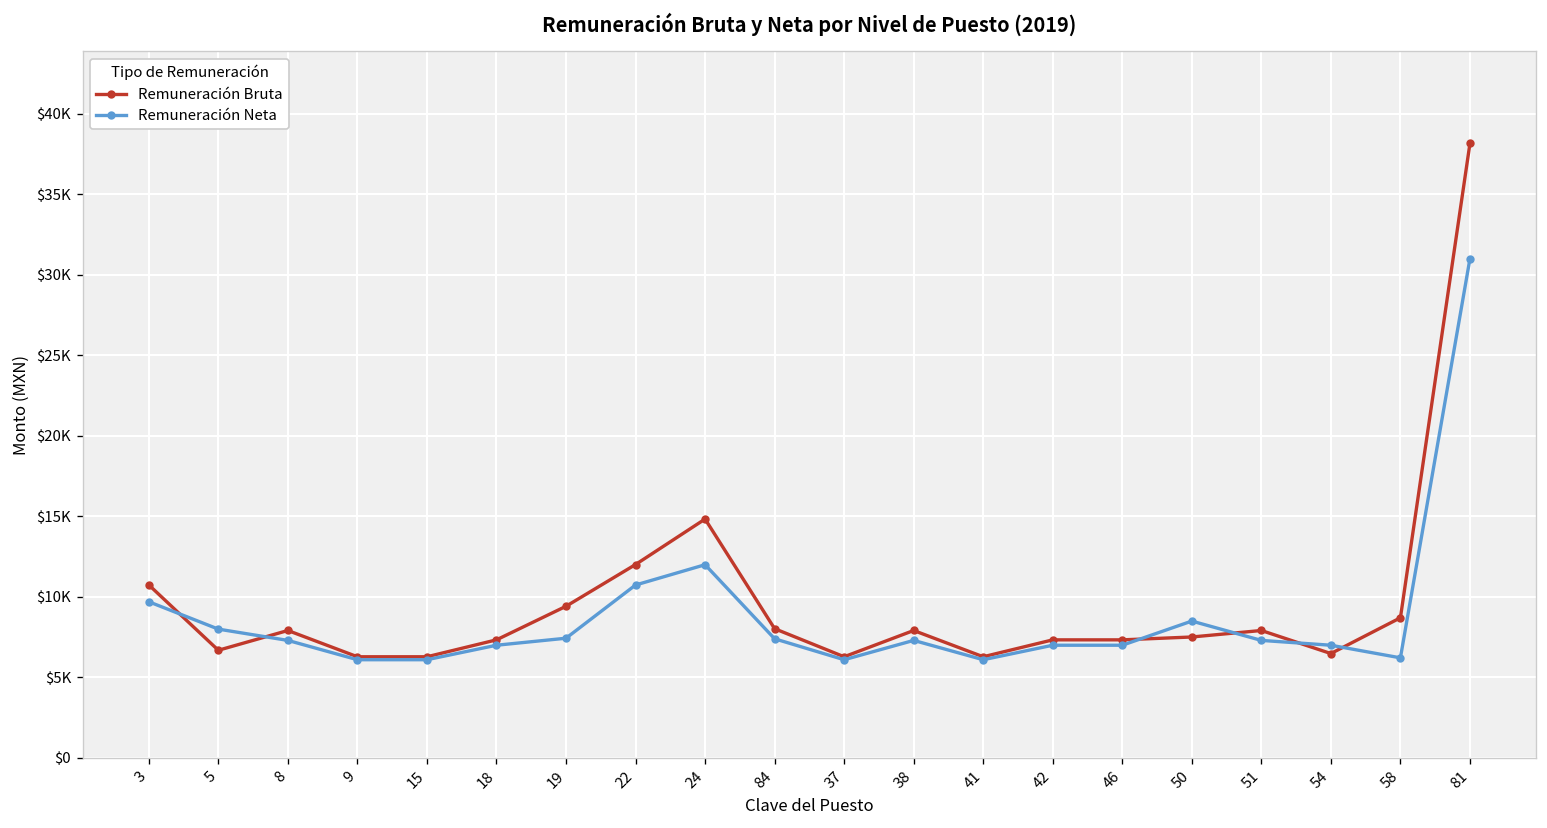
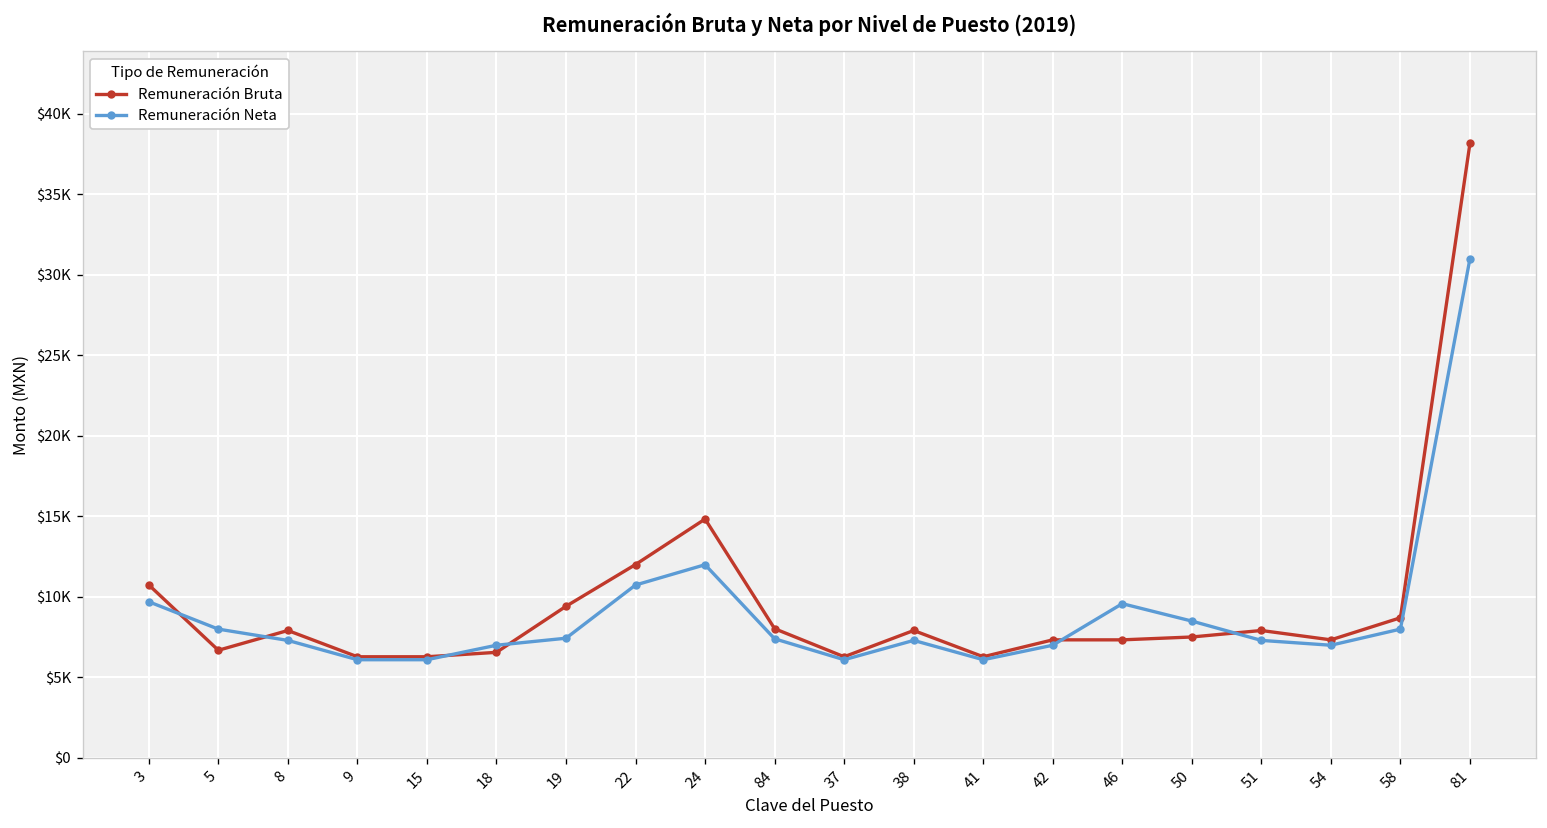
  {
    "Remuneración Bruta": {
      "3": "$10700",
      "5": "$6700",
      "8": "$7900",
-     "18": "$7300",
+     "18": "$6600",
      "19": "$9400",
      "22": "$12000",
      "24": "$14800",
      "84": "$8000",
      "38": "$7900",
      "42": "$7300",
      "46": "$7300",
      "50": "$7500",
      "51": "$7900",
-     "54": "$6500",
+     "54": "$7300",
      "58": "$8700",
      "81": "$38200"
    },
    "Remuneración Neta": {
      "3": "$9700",
      "5": "$8000",
      "8": "$7300",
      "18": "$7000",
      "19": "$7400",
      "22": "$10700",
      "24": "$12000",
      "84": "$7400",
      "38": "$7300",
      "42": "$7000",
-     "46": "$7000",
+     "46": "$9600",
      "50": "$8500",
      "51": "$7300",
      "54": "$7000",
-     "58": "$6200",
+     "58": "$8000",
      "81": "$31000"
    }
  }
